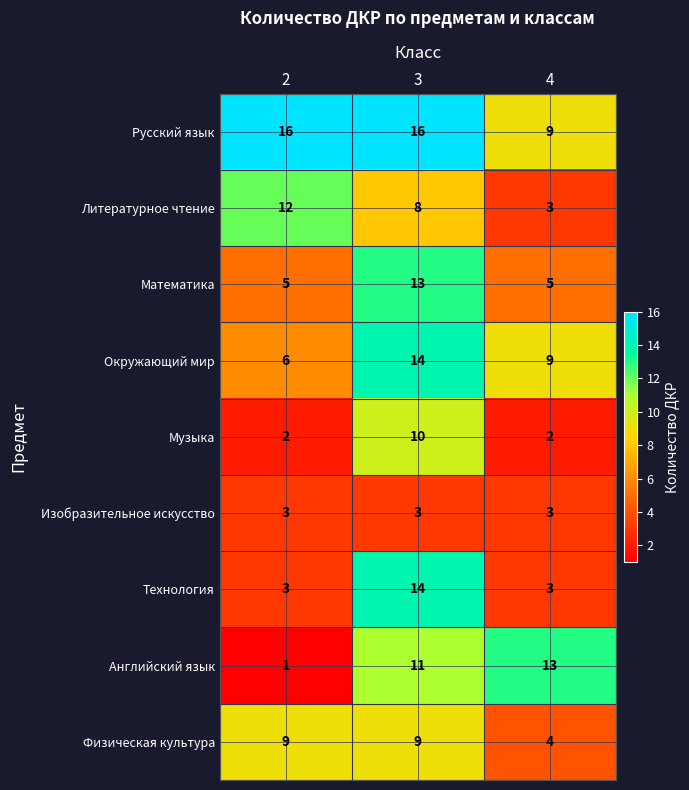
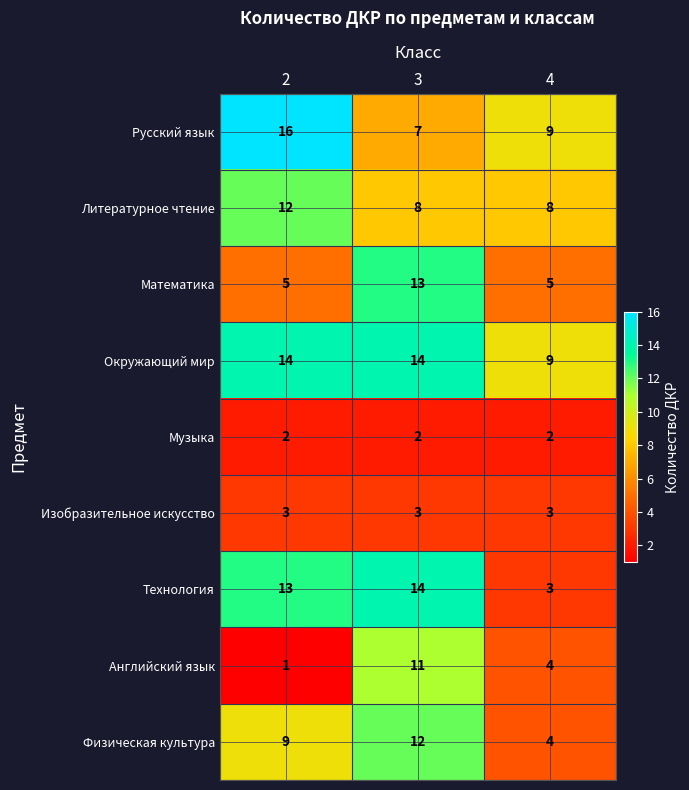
  {
    "Русский язык": {
      "2": 16,
-     "3": 16,
+     "3": 7,
      "4": 9
    },
    "Литературное чтение": {
      "2": 12,
      "3": 8,
-     "4": 3
+     "4": 8
    },
    "Математика": {
      "2": 5,
      "3": 13,
      "4": 5
    },
    "Окружающий мир": {
-     "2": 6,
+     "2": 14,
      "3": 14,
      "4": 9
    },
    "Музыка": {
      "2": 2,
-     "3": 10,
+     "3": 2,
      "4": 2
    },
    "Изобразительное искусство": {
      "2": 3,
      "3": 3,
      "4": 3
    },
    "Технология": {
-     "2": 3,
+     "2": 13,
      "3": 14,
      "4": 3
    },
    "Английский язык": {
      "2": 1,
      "3": 11,
-     "4": 13
+     "4": 4
    },
    "Физическая культура": {
      "2": 9,
-     "3": 9,
+     "3": 12,
      "4": 4
    }
  }
